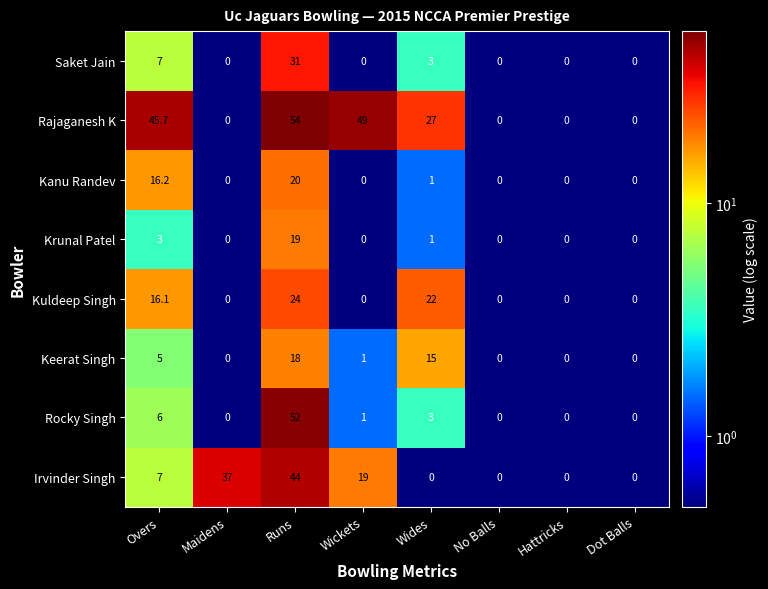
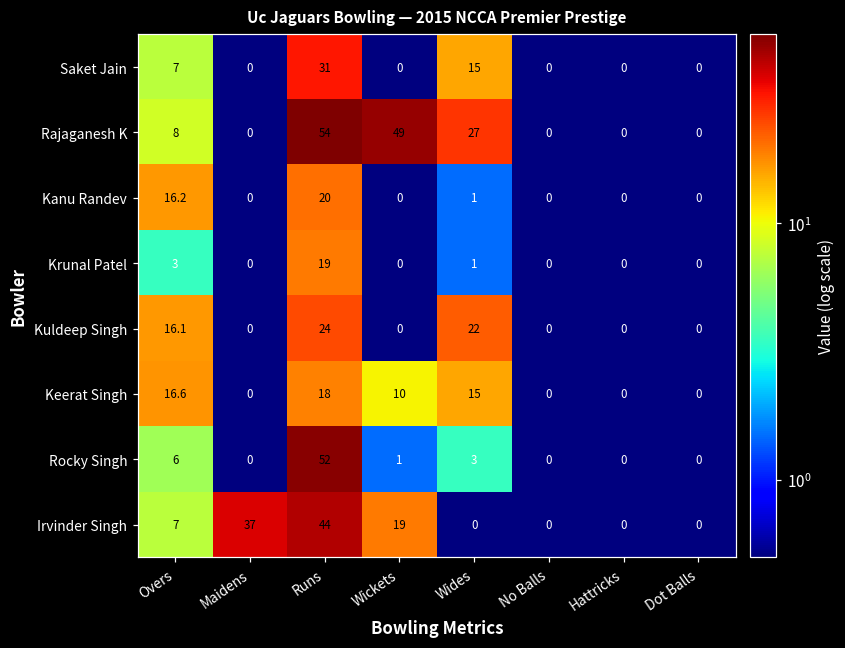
  {
    "Saket Jain": {
      "Overs": 7,
      "Maidens": 0,
      "Runs": 31,
      "Wickets": 0,
-     "Wides": 3,
+     "Wides": 15,
      "No Balls": 0,
      "Hattricks": 0,
      "Dot Balls": 0
    },
    "Rajaganesh K": {
-     "Overs": 45.7,
+     "Overs": 8,
      "Maidens": 0,
      "Runs": 54,
      "Wickets": 49,
      "Wides": 27,
      "No Balls": 0,
      "Hattricks": 0,
      "Dot Balls": 0
    },
    "Kanu Randev": {
      "Overs": 16.2,
      "Maidens": 0,
      "Runs": 20,
      "Wickets": 0,
      "Wides": 1,
      "No Balls": 0,
      "Hattricks": 0,
      "Dot Balls": 0
    },
    "Krunal Patel": {
      "Overs": 3,
      "Maidens": 0,
      "Runs": 19,
      "Wickets": 0,
      "Wides": 1,
      "No Balls": 0,
      "Hattricks": 0,
      "Dot Balls": 0
    },
    "Kuldeep Singh": {
      "Overs": 16.1,
      "Maidens": 0,
      "Runs": 24,
      "Wickets": 0,
      "Wides": 22,
      "No Balls": 0,
      "Hattricks": 0,
      "Dot Balls": 0
    },
    "Keerat Singh": {
-     "Overs": 5,
+     "Overs": 16.6,
      "Maidens": 0,
      "Runs": 18,
-     "Wickets": 1,
+     "Wickets": 10,
      "Wides": 15,
      "No Balls": 0,
      "Hattricks": 0,
      "Dot Balls": 0
    },
    "Rocky Singh": {
      "Overs": 6,
      "Maidens": 0,
      "Runs": 52,
      "Wickets": 1,
      "Wides": 3,
      "No Balls": 0,
      "Hattricks": 0,
      "Dot Balls": 0
    },
    "Irvinder Singh": {
      "Overs": 7,
      "Maidens": 37,
      "Runs": 44,
      "Wickets": 19,
      "Wides": 0,
      "No Balls": 0,
      "Hattricks": 0,
      "Dot Balls": 0
    }
  }
